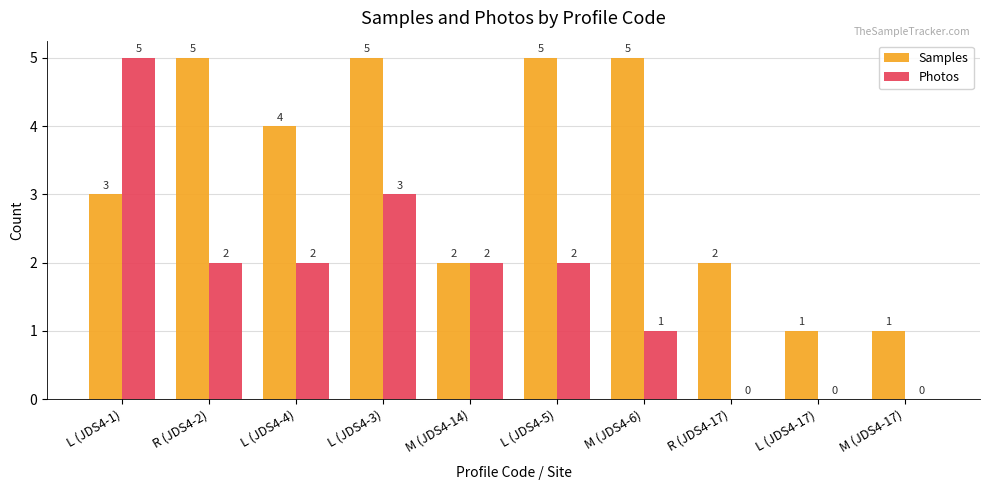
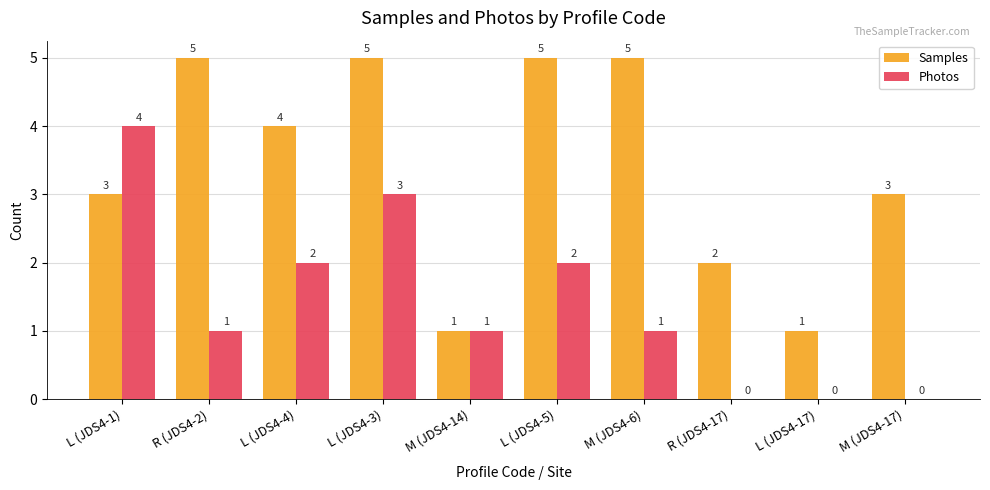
  {
    "Samples": {
      "L (JDS4-1)": 3,
      "R (JDS4-2)": 5,
      "L (JDS4-4)": 4,
      "L (JDS4-3)": 5,
-     "M (JDS4-14)": 2,
+     "M (JDS4-14)": 1,
      "L (JDS4-5)": 5,
      "M (JDS4-6)": 5,
      "R (JDS4-17)": 2,
      "L (JDS4-17)": 1,
-     "M (JDS4-17)": 1
+     "M (JDS4-17)": 3
    },
    "Photos": {
-     "L (JDS4-1)": 5,
-     "R (JDS4-2)": 2,
+     "L (JDS4-1)": 4,
+     "R (JDS4-2)": 1,
      "L (JDS4-4)": 2,
      "L (JDS4-3)": 3,
-     "M (JDS4-14)": 2,
+     "M (JDS4-14)": 1,
      "L (JDS4-5)": 2,
      "M (JDS4-6)": 1,
      "R (JDS4-17)": 0,
      "L (JDS4-17)": 0,
      "M (JDS4-17)": 0
    }
  }
